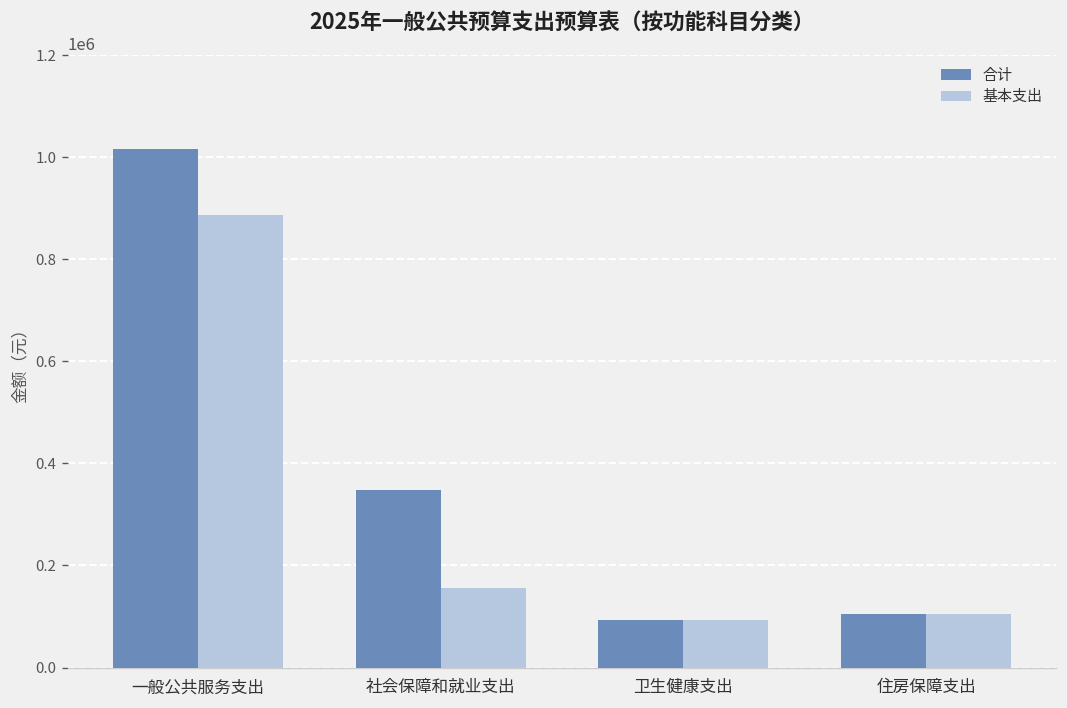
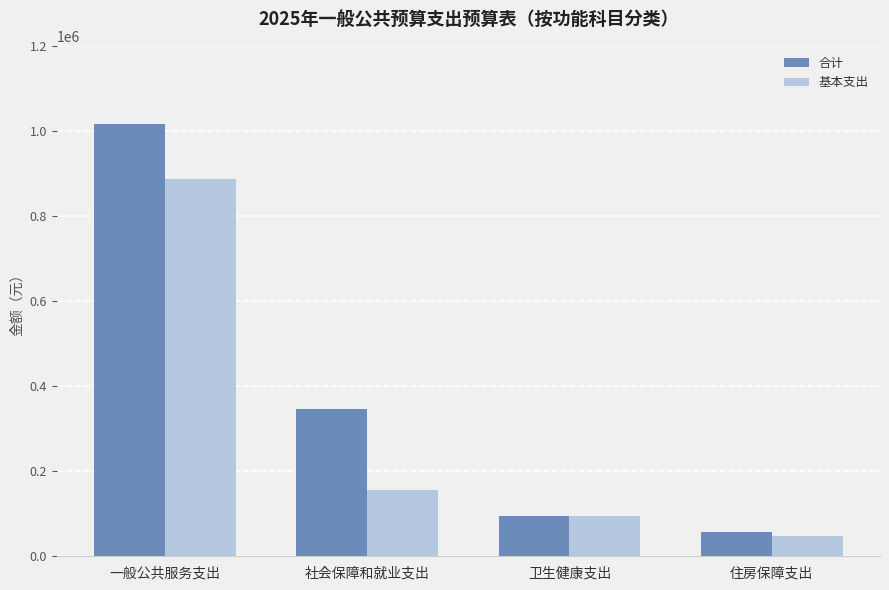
  {
    "合计": {
      "一般公共服务支出": 1020000,
      "社会保障和就业支出": 350000,
      "卫生健康支出": 90000,
-     "住房保障支出": 100000
+     "住房保障支出": 60000
    },
    "基本支出": {
      "一般公共服务支出": 890000,
      "社会保障和就业支出": 160000,
      "卫生健康支出": 90000,
-     "住房保障支出": 100000
+     "住房保障支出": 50000
    }
  }
